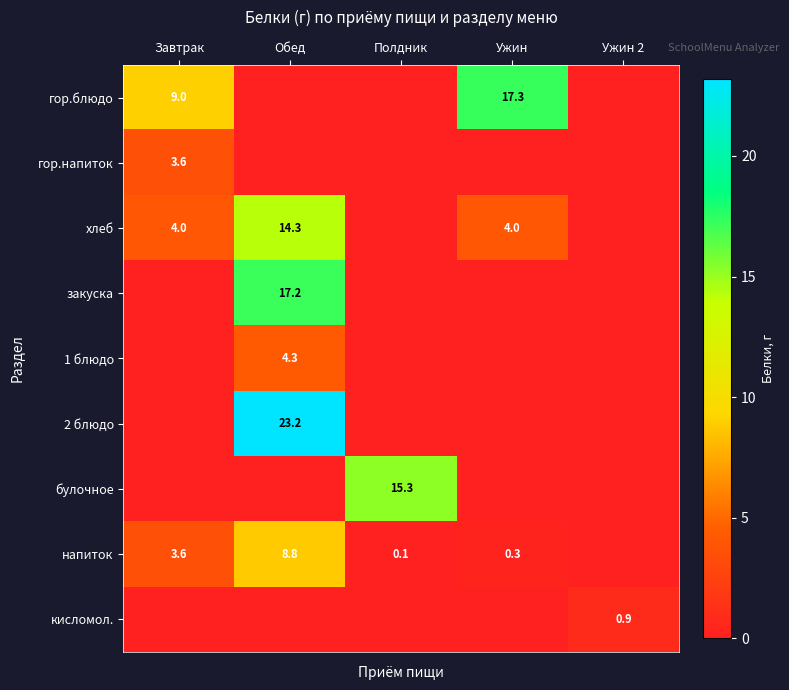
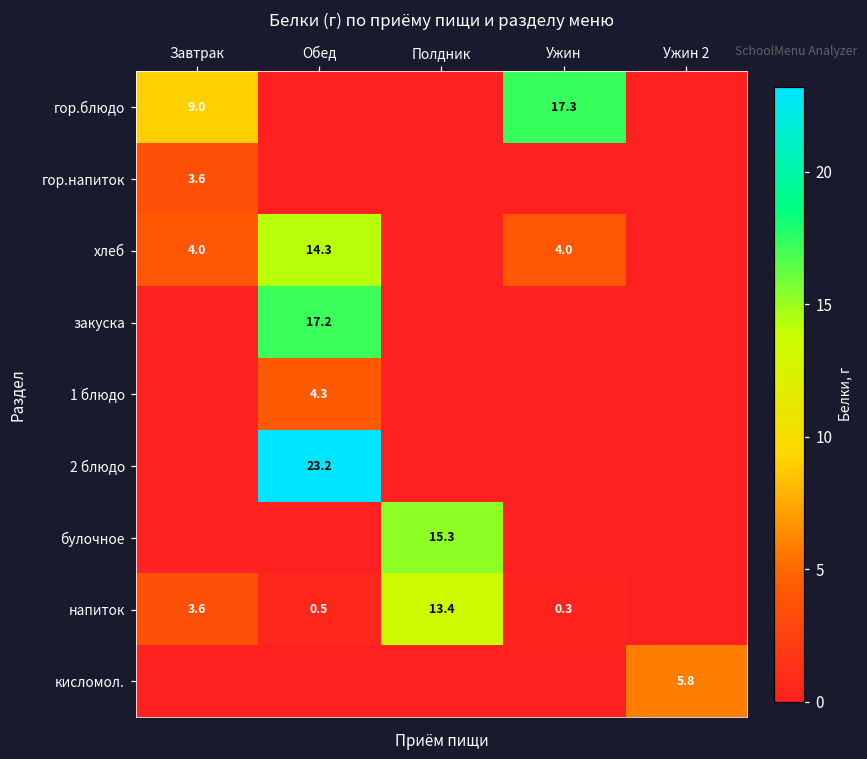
  {
    "гор.блюдо": {
      "Завтрак": 9.0,
      "Ужин": 17.3
    },
    "гор.напиток": {
      "Завтрак": 3.6
    },
    "хлеб": {
      "Завтрак": 4.0,
      "Обед": 14.3,
      "Ужин": 4.0
    },
    "закуска": {
      "Обед": 17.2
    },
    "1 блюдо": {
      "Обед": 4.3
    },
    "2 блюдо": {
      "Обед": 23.2
    },
    "булочное": {
      "Полдник": 15.3
    },
    "напиток": {
      "Завтрак": 3.6,
-     "Обед": 8.8,
-     "Полдник": 0.1,
+     "Обед": 0.5,
+     "Полдник": 13.4,
      "Ужин": 0.3
    },
    "кисломол.": {
-     "Ужин 2": 0.9
+     "Ужин 2": 5.8
    }
  }
